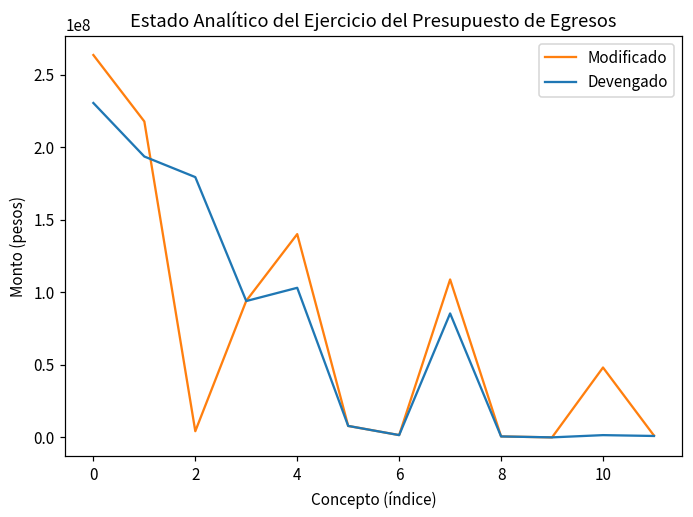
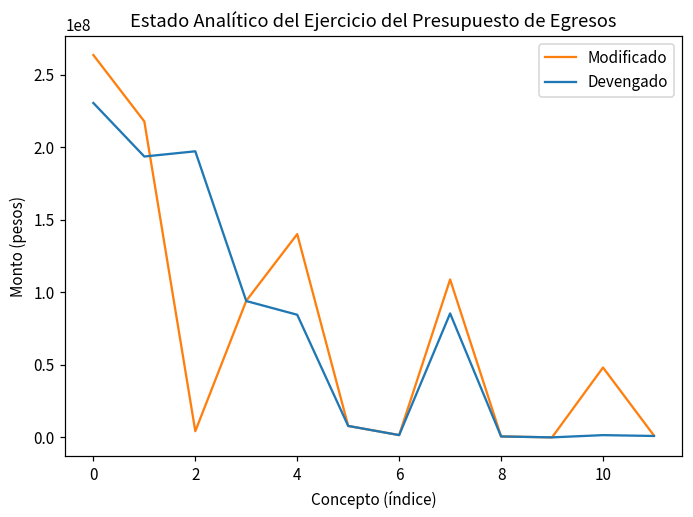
  {
    "Modificado": {
      "0": 264000000,
      "2": 4000000,
      "4": 140000000,
      "10": 48000000
    },
    "Devengado": {
      "0": 231000000,
-     "2": 179000000,
-     "4": 103000000,
+     "2": 197000000,
+     "4": 85000000,
      "10": 2000000
    }
  }
